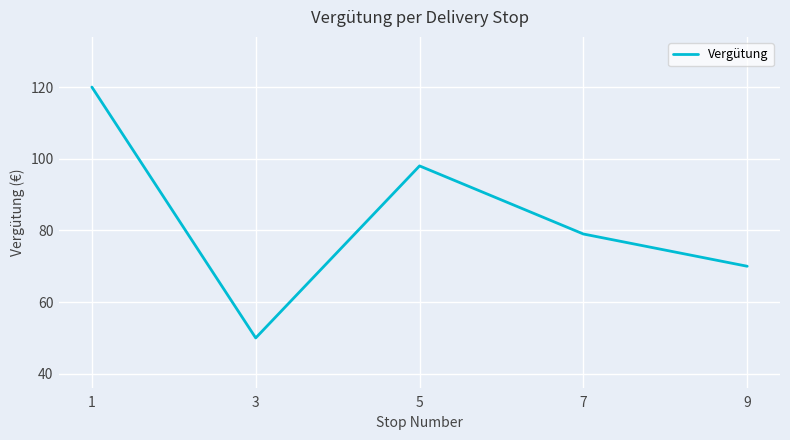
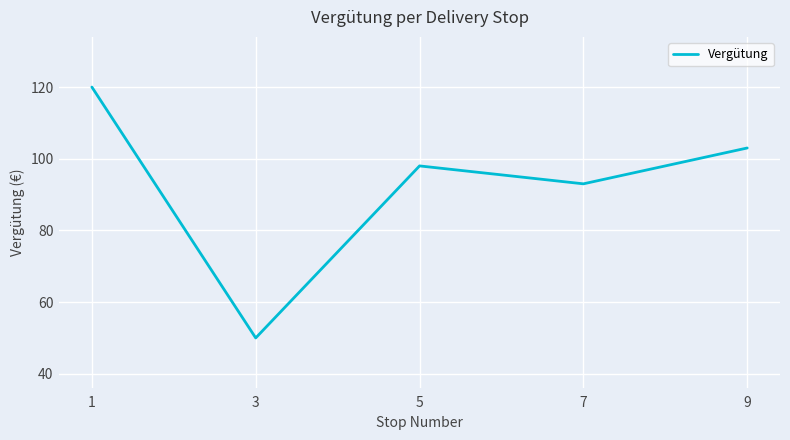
  {
    "1": 120,
    "3": 50,
    "5": 98,
-   "7": 79,
-   "9": 70
+   "7": 93,
+   "9": 103
  }
